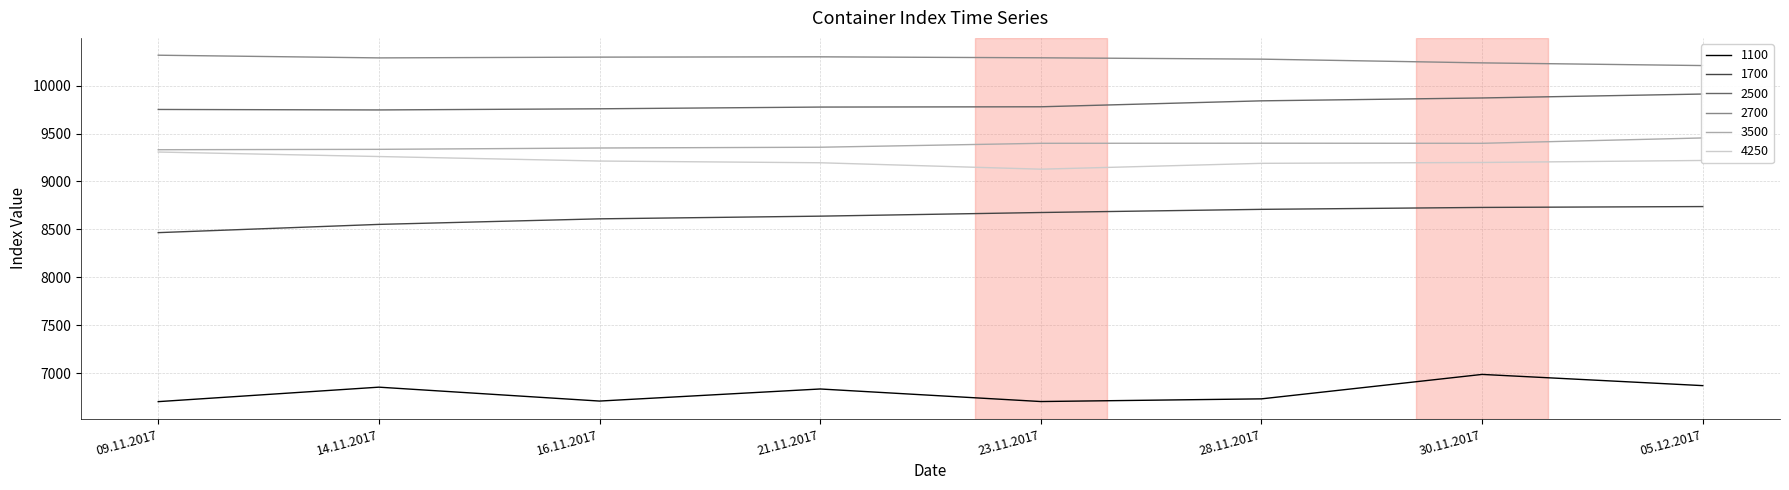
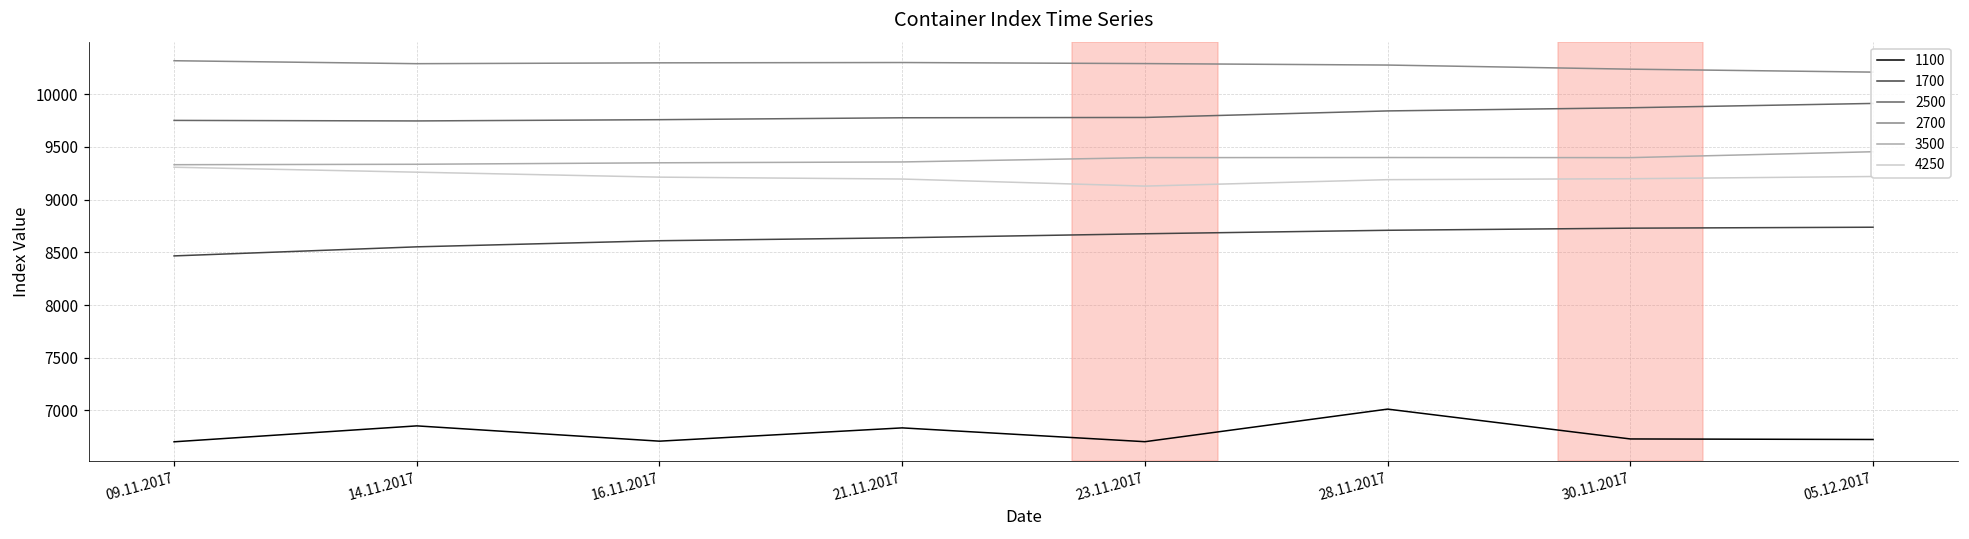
  {
    "1100": {
      "09.11.2017": 6700,
      "14.11.2017": 6900,
      "16.11.2017": 6700,
      "21.11.2017": 6800,
      "23.11.2017": 6700,
-     "28.11.2017": 6700,
-     "30.11.2017": 7000,
-     "05.12.2017": 6900
+     "28.11.2017": 7000,
+     "30.11.2017": 6700,
+     "05.12.2017": 6700
    }
  }
